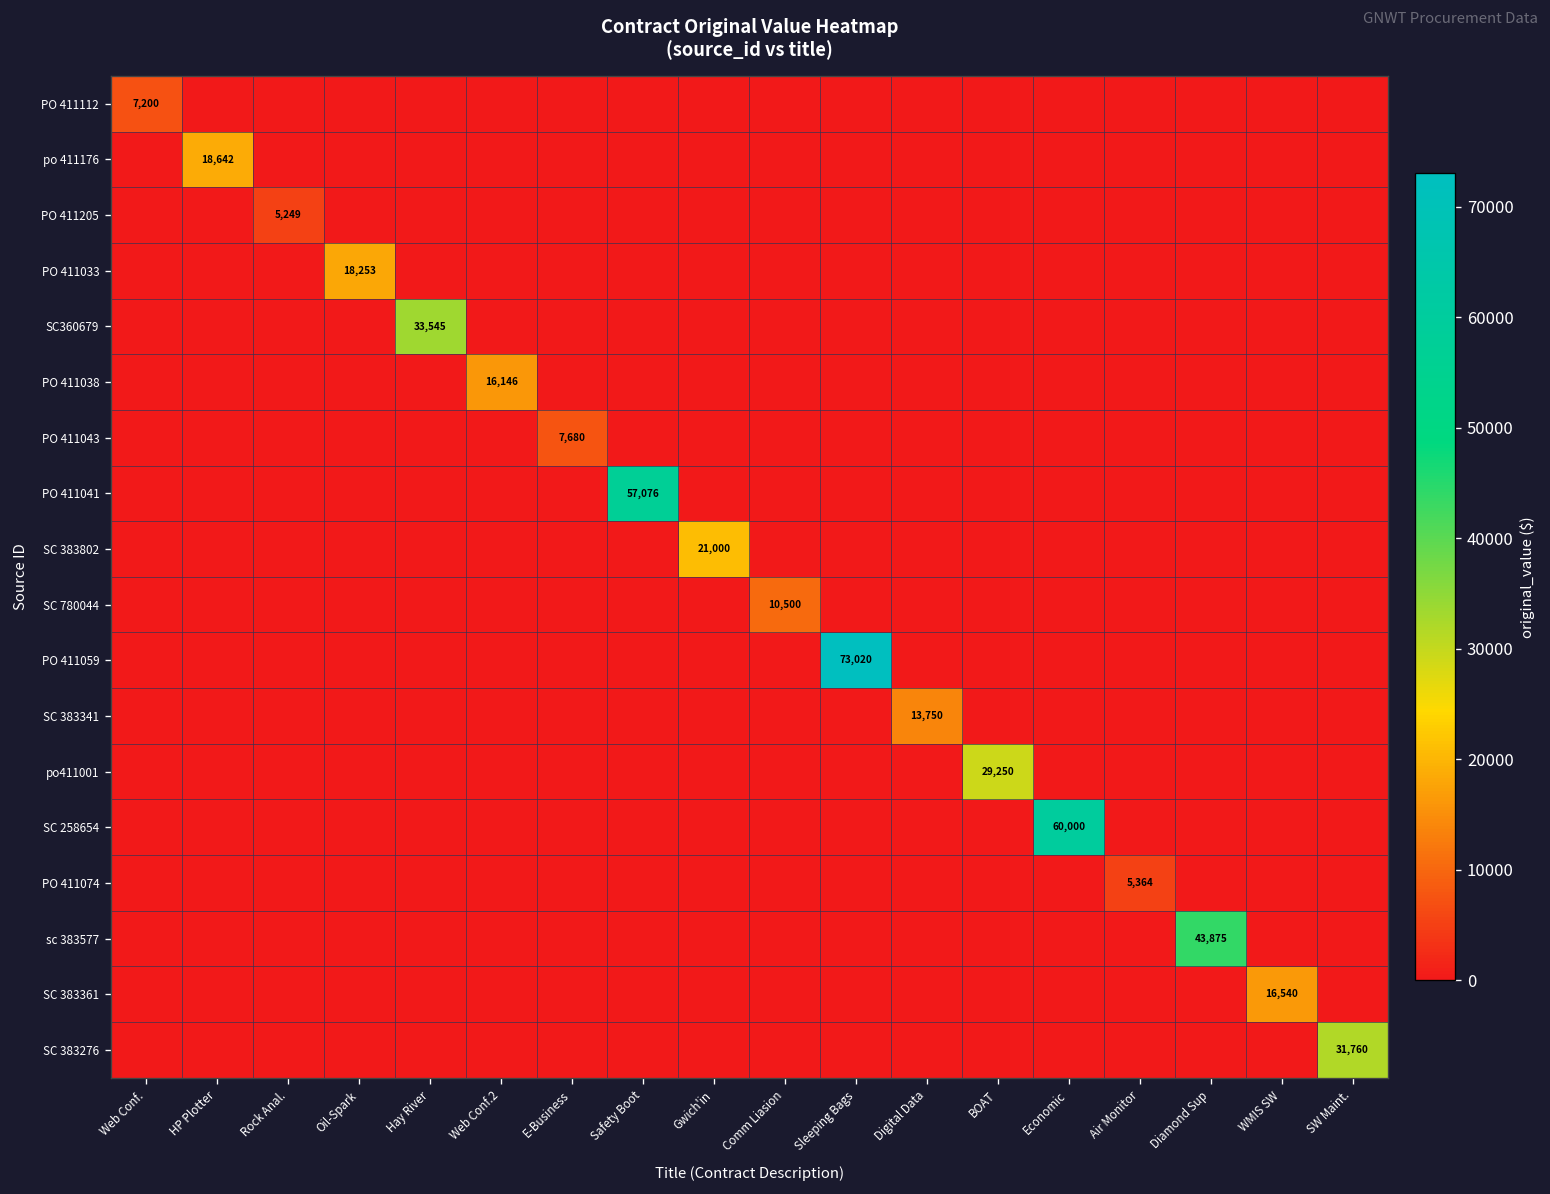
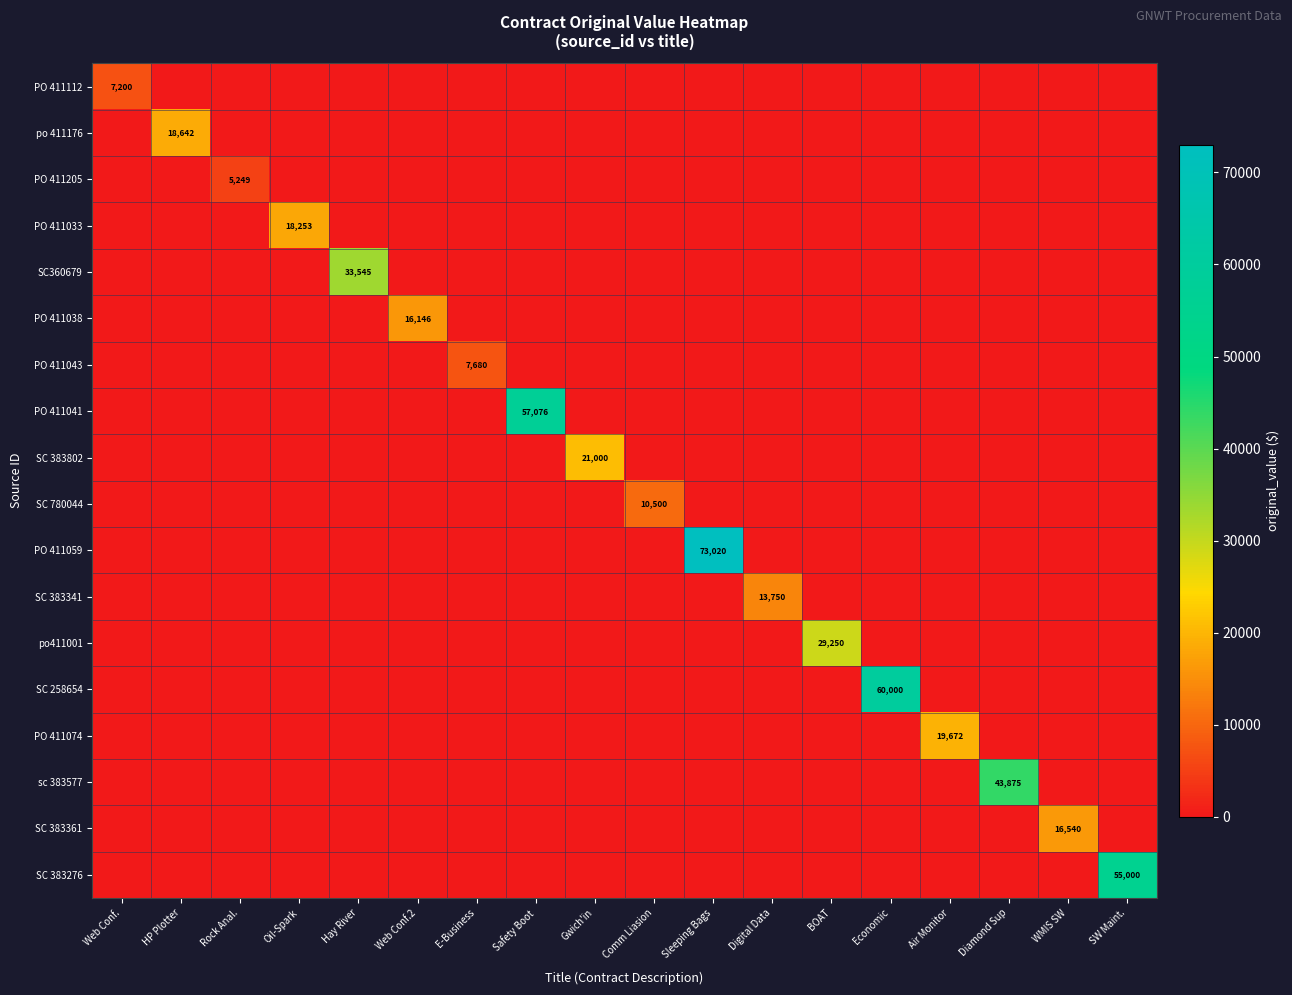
  {
    "PO 411112": {
      "Web Conf.": "7,200"
    },
    "po 411176": {
      "HP Plotter": "18,642"
    },
    "PO 411205": {
      "Rock Anal.": "5,249"
    },
    "PO 411033": {
      "Oil-Spark": "18,253"
    },
    "SC360679": {
      "Hay River": "33,545"
    },
    "PO 411038": {
      "Web Conf.2": "16,146"
    },
    "PO 411043": {
      "E-Business": "7,680"
    },
    "PO 411041": {
      "Safety Boot": "57,076"
    },
    "SC 383802": {
      "Gwich'in": "21,000"
    },
    "SC 780044": {
      "Comm Liasion": "10,500"
    },
    "PO 411059": {
      "Sleeping Bags": "73,020"
    },
    "SC 383341": {
      "Digital Data": "13,750"
    },
    "po411001": {
      "BOAT": "29,250"
    },
    "SC 258654": {
      "Economic": "60,000"
    },
    "PO 411074": {
-     "Air Monitor": "5,364"
+     "Air Monitor": "19,672"
    },
    "sc 383577": {
      "Diamond Sup": "43,875"
    },
    "SC 383361": {
      "WMIS SW": "16,540"
    },
    "SC 383276": {
-     "SW Maint.": "31,760"
+     "SW Maint.": "55,000"
    }
  }
